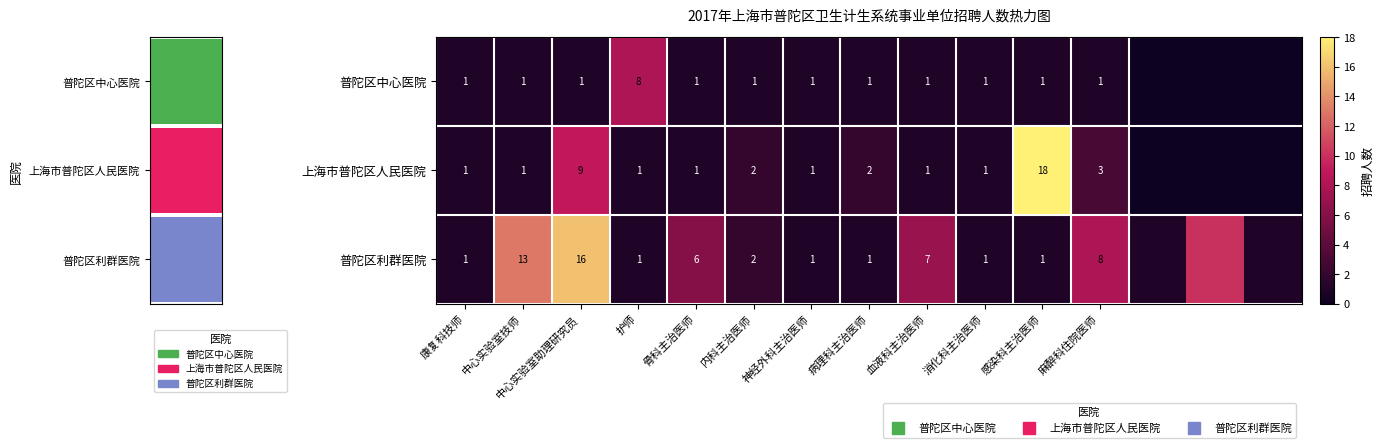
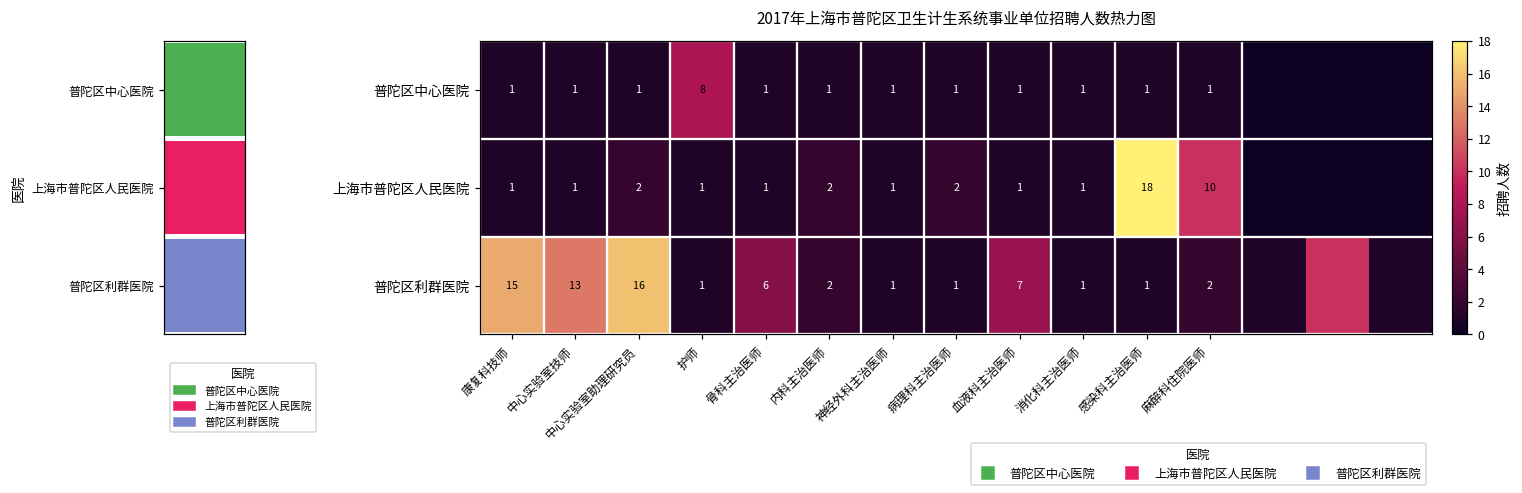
  {
    "2017年上海市普陀区卫生计生系统事业单位招聘人数热力图": {
      "普陀区中心医院": {
        "康复科技师": 1,
        "中心实验室技师": 1,
        "中心实验室助理研究员": 1,
        "护师": 8,
        "骨科主治医师": 1,
        "内科主治医师": 1,
        "神经外科主治医师": 1,
        "病理科主治医师": 1,
        "血液科主治医师": 1,
        "消化科主治医师": 1,
        "感染科主治医师": 1,
        "麻醉科住院医师": 1
      },
      "上海市普陀区人民医院": {
        "康复科技师": 1,
        "中心实验室技师": 1,
-       "中心实验室助理研究员": 9,
+       "中心实验室助理研究员": 2,
        "护师": 1,
        "骨科主治医师": 1,
        "内科主治医师": 2,
        "神经外科主治医师": 1,
        "病理科主治医师": 2,
        "血液科主治医师": 1,
        "消化科主治医师": 1,
        "感染科主治医师": 18,
-       "麻醉科住院医师": 3
+       "麻醉科住院医师": 10
      },
      "普陀区利群医院": {
-       "康复科技师": 1,
+       "康复科技师": 15,
        "中心实验室技师": 13,
        "中心实验室助理研究员": 16,
        "护师": 1,
        "骨科主治医师": 6,
        "内科主治医师": 2,
        "神经外科主治医师": 1,
        "病理科主治医师": 1,
        "血液科主治医师": 7,
        "消化科主治医师": 1,
        "感染科主治医师": 1,
-       "麻醉科住院医师": 8
+       "麻醉科住院医师": 2
      }
    }
  }
